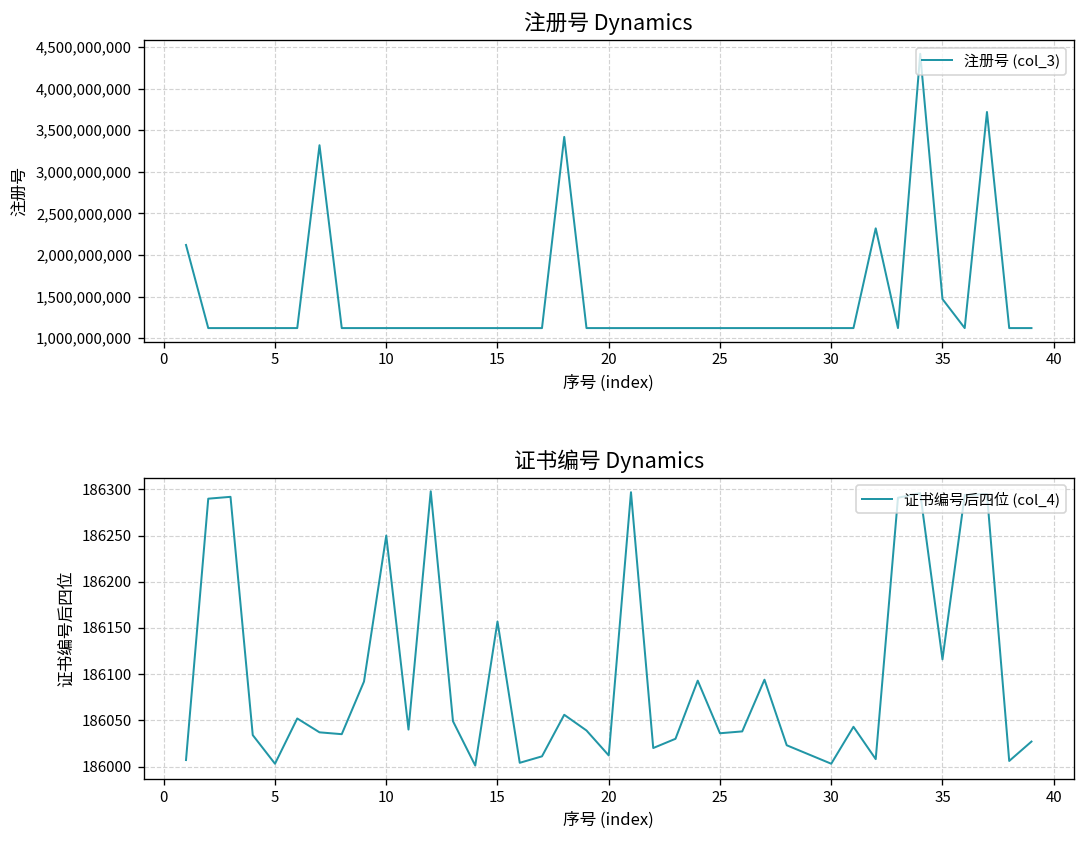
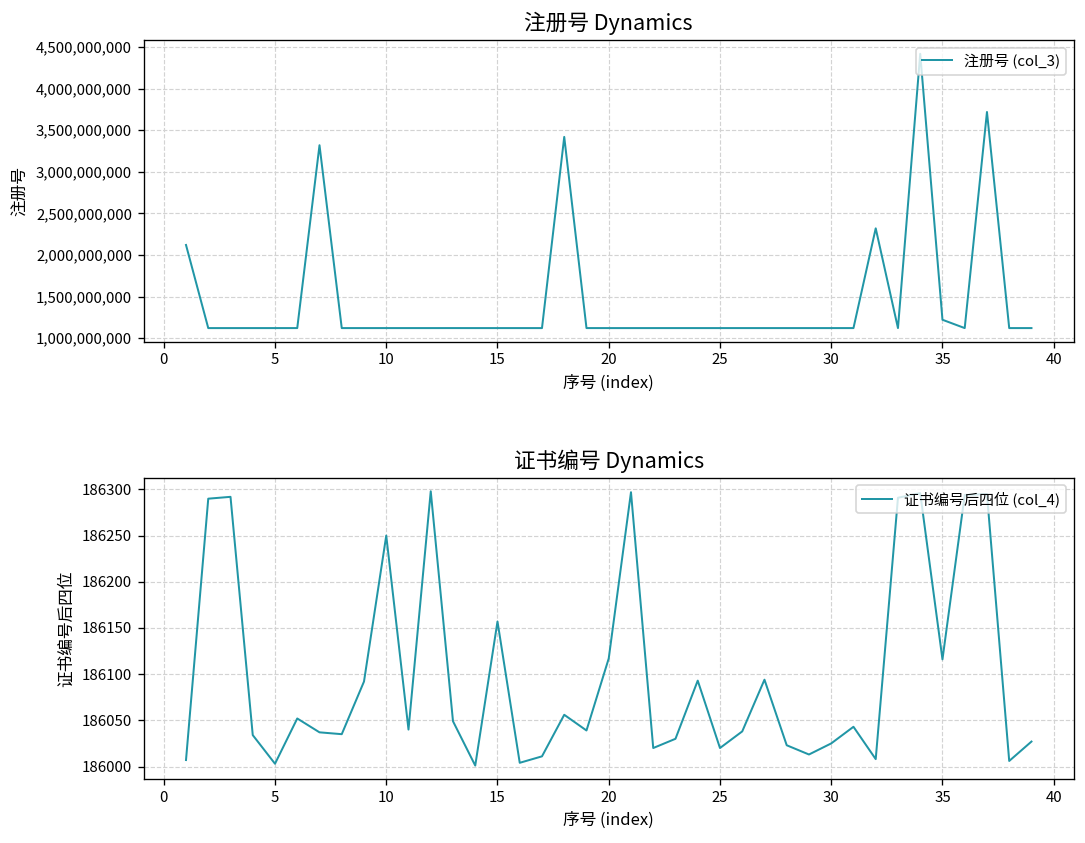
  {
    "注册号 Dynamics": {
      "5": "1,100,000,000",
      "10": "1,100,000,000",
      "15": "1,100,000,000",
      "20": "1,100,000,000",
      "25": "1,100,000,000",
      "30": "1,100,000,000",
-     "35": "1,500,000,000"
+     "35": "1,200,000,000"
    },
    "证书编号 Dynamics": {
      "5": "186000",
      "10": "186250",
      "15": "186160",
-     "20": "186010",
-     "25": "186040",
-     "30": "186000",
+     "20": "186120",
+     "25": "186020",
+     "30": "186030",
      "35": "186120"
    }
  }
